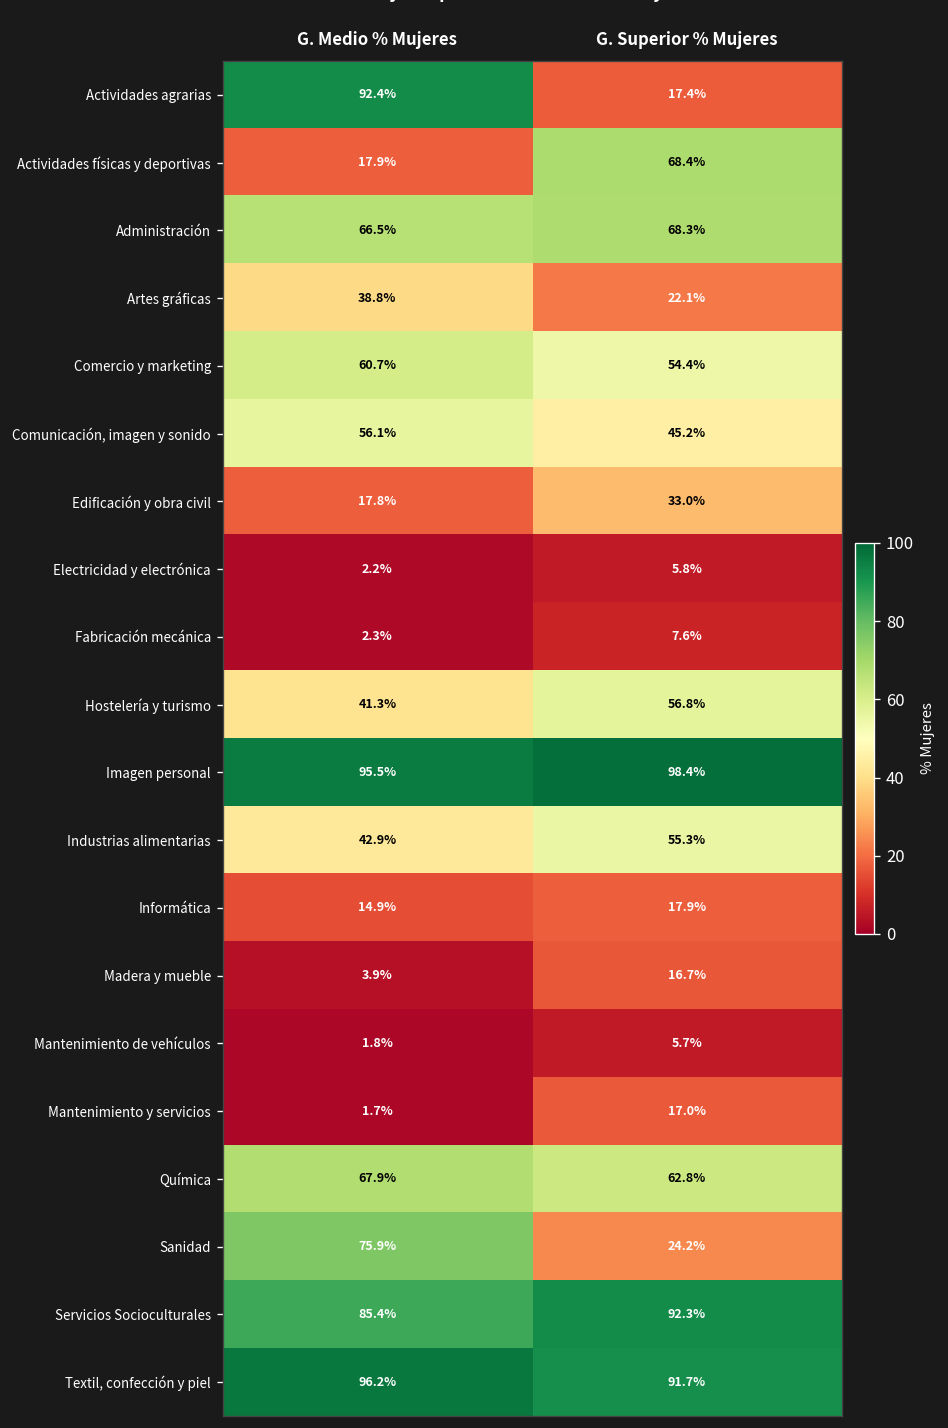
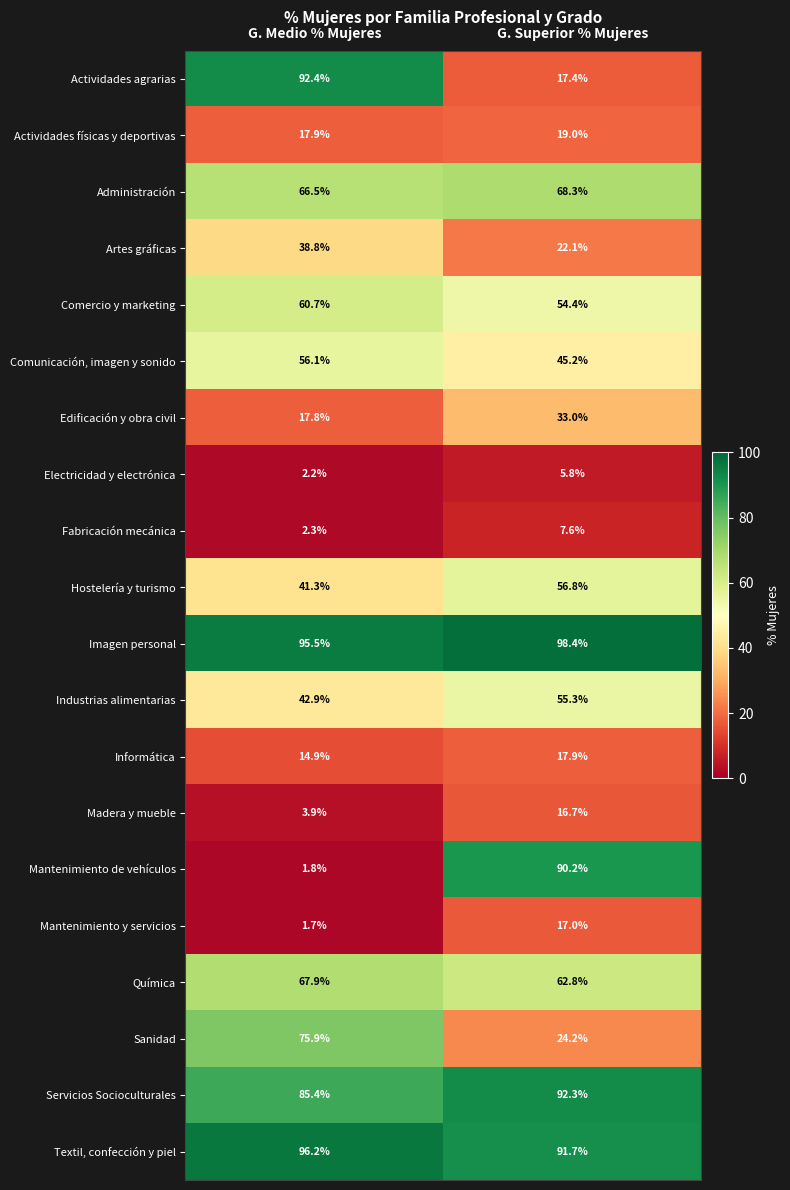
  {
    "Actividades agrarias": {
      "G. Medio % Mujeres": "92.4%",
      "G. Superior % Mujeres": "17.4%"
    },
    "Actividades físicas y deportivas": {
      "G. Medio % Mujeres": "17.9%",
-     "G. Superior % Mujeres": "68.4%"
+     "G. Superior % Mujeres": "19.0%"
    },
    "Administración": {
      "G. Medio % Mujeres": "66.5%",
      "G. Superior % Mujeres": "68.3%"
    },
    "Artes gráficas": {
      "G. Medio % Mujeres": "38.8%",
      "G. Superior % Mujeres": "22.1%"
    },
    "Comercio y marketing": {
      "G. Medio % Mujeres": "60.7%",
      "G. Superior % Mujeres": "54.4%"
    },
    "Comunicación, imagen y sonido": {
      "G. Medio % Mujeres": "56.1%",
      "G. Superior % Mujeres": "45.2%"
    },
    "Edificación y obra civil": {
      "G. Medio % Mujeres": "17.8%",
      "G. Superior % Mujeres": "33.0%"
    },
    "Electricidad y electrónica": {
      "G. Medio % Mujeres": "2.2%",
      "G. Superior % Mujeres": "5.8%"
    },
    "Fabricación mecánica": {
      "G. Medio % Mujeres": "2.3%",
      "G. Superior % Mujeres": "7.6%"
    },
    "Hostelería y turismo": {
      "G. Medio % Mujeres": "41.3%",
      "G. Superior % Mujeres": "56.8%"
    },
    "Imagen personal": {
      "G. Medio % Mujeres": "95.5%",
      "G. Superior % Mujeres": "98.4%"
    },
    "Industrias alimentarias": {
      "G. Medio % Mujeres": "42.9%",
      "G. Superior % Mujeres": "55.3%"
    },
    "Informática": {
      "G. Medio % Mujeres": "14.9%",
      "G. Superior % Mujeres": "17.9%"
    },
    "Madera y mueble": {
      "G. Medio % Mujeres": "3.9%",
      "G. Superior % Mujeres": "16.7%"
    },
    "Mantenimiento de vehículos": {
      "G. Medio % Mujeres": "1.8%",
-     "G. Superior % Mujeres": "5.7%"
+     "G. Superior % Mujeres": "90.2%"
    },
    "Mantenimiento y servicios": {
      "G. Medio % Mujeres": "1.7%",
      "G. Superior % Mujeres": "17.0%"
    },
    "Química": {
      "G. Medio % Mujeres": "67.9%",
      "G. Superior % Mujeres": "62.8%"
    },
    "Sanidad": {
      "G. Medio % Mujeres": "75.9%",
      "G. Superior % Mujeres": "24.2%"
    },
    "Servicios Socioculturales": {
      "G. Medio % Mujeres": "85.4%",
      "G. Superior % Mujeres": "92.3%"
    },
    "Textil, confección y piel": {
      "G. Medio % Mujeres": "96.2%",
      "G. Superior % Mujeres": "91.7%"
    }
  }
